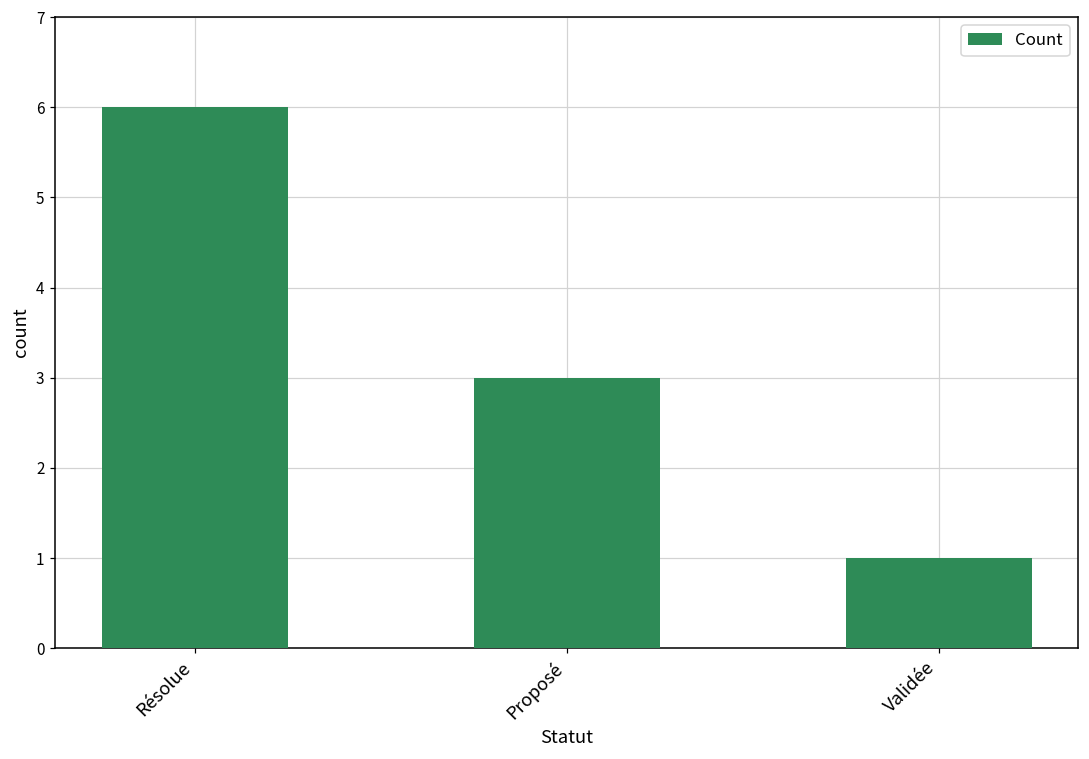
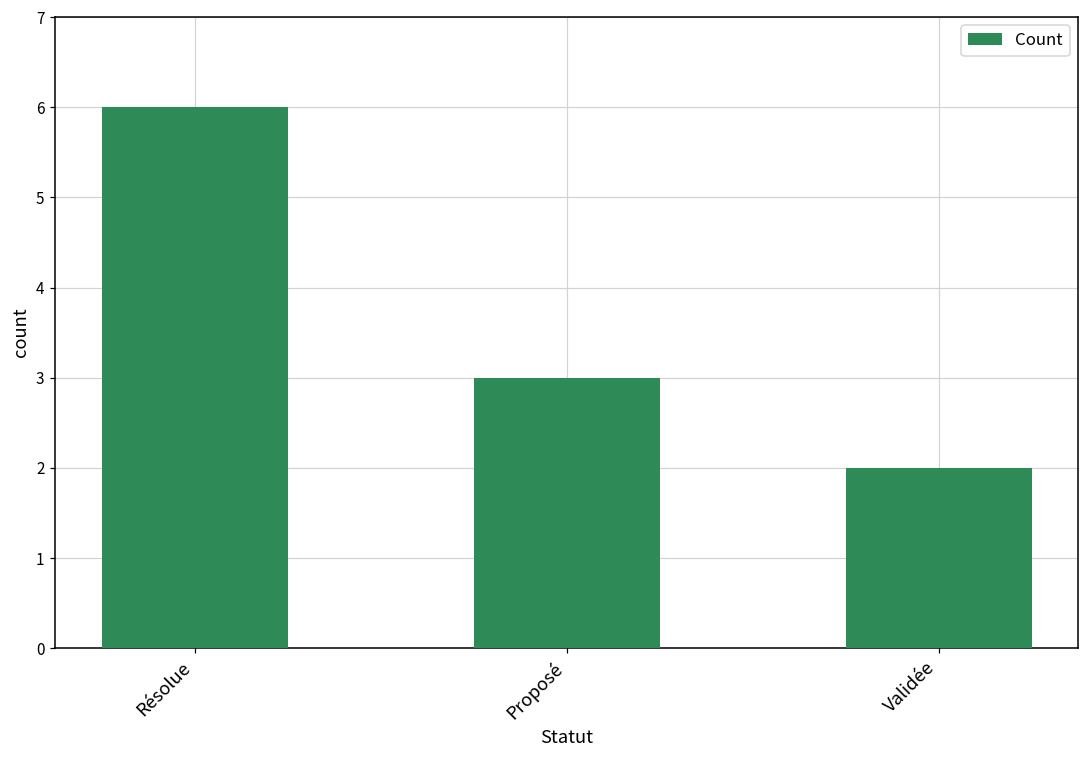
  {
    "Résolue": 6,
    "Proposé": 3,
-   "Validée": 1
+   "Validée": 2
  }
